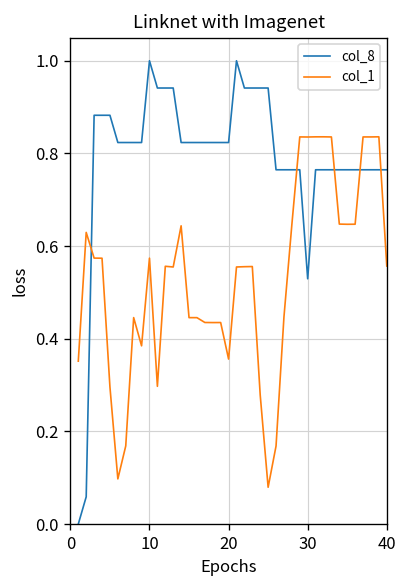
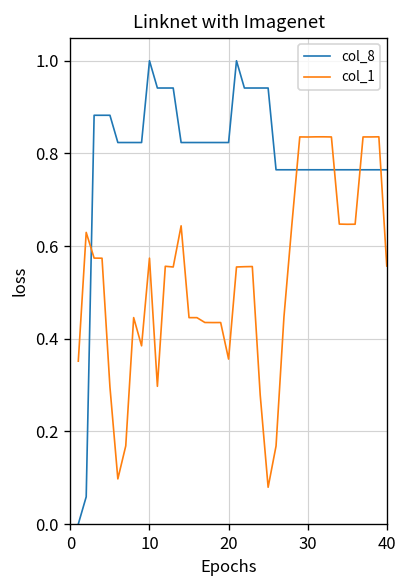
  {
    "col_8": {
      "10": 1.00,
      "20": 0.82,
-     "30": 0.53,
+     "30": 0.76,
      "40": 0.76
    },
    "col_1": {
      "10": 0.57,
      "20": 0.36,
      "30": 0.84,
      "40": 0.56
    }
  }
